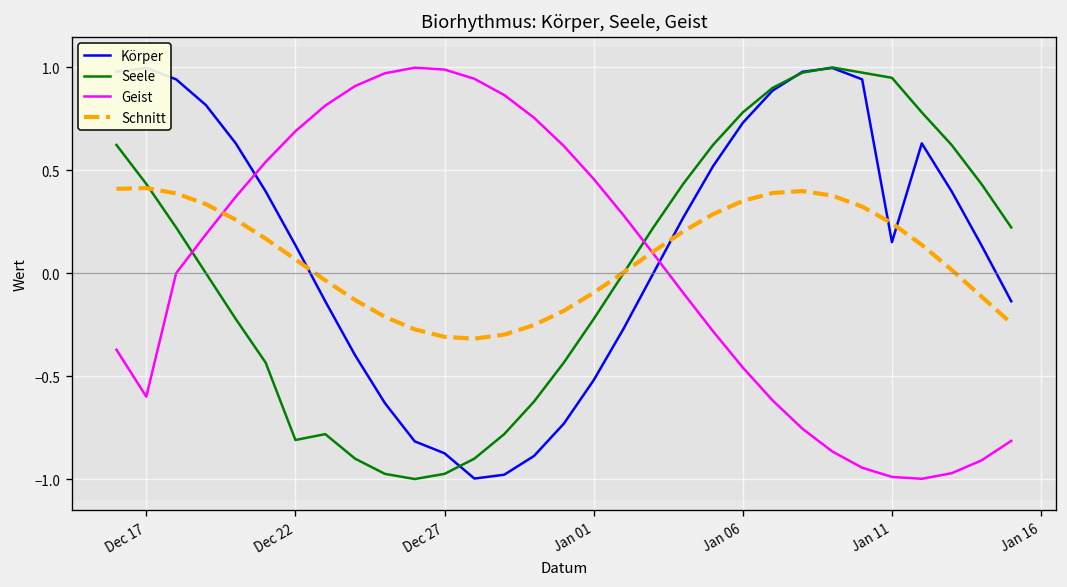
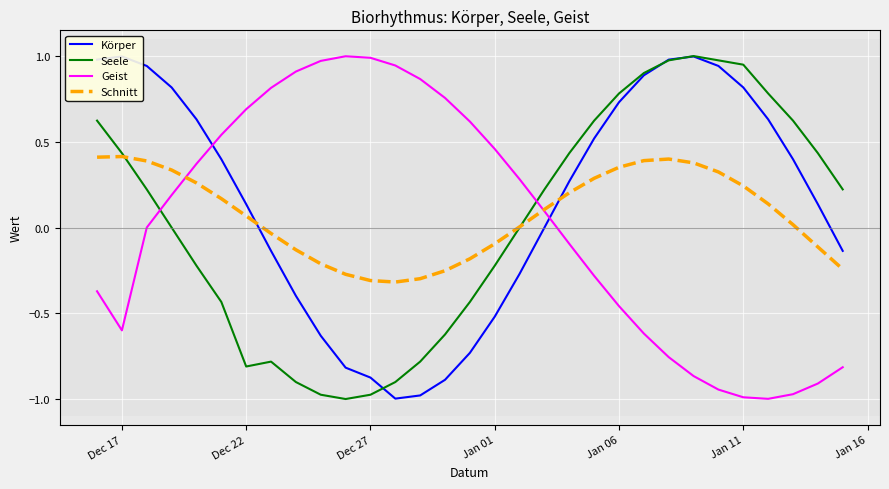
  {
    "Körper": {
      "Dec 22": 0.14,
      "Dec 27": -0.87,
      "Jan 01": -0.52,
      "Jan 06": 0.73,
-     "Jan 11": 0.15
+     "Jan 11": 0.82
    },
    "Seele": {
      "Dec 17": 0.43,
      "Dec 22": -0.81,
      "Dec 27": -0.97,
      "Jan 01": -0.22,
      "Jan 06": 0.78,
      "Jan 11": 0.95
    },
    "Geist": {
      "Dec 17": -0.60,
      "Dec 22": 0.69,
      "Dec 27": 0.99,
      "Jan 01": 0.46,
      "Jan 06": -0.46,
      "Jan 11": -0.99
    },
    "Schnitt": {
      "Dec 17": 0.41,
      "Dec 22": 0.07,
      "Dec 27": -0.31,
      "Jan 01": -0.09,
      "Jan 06": 0.35,
      "Jan 11": 0.24
    }
  }
